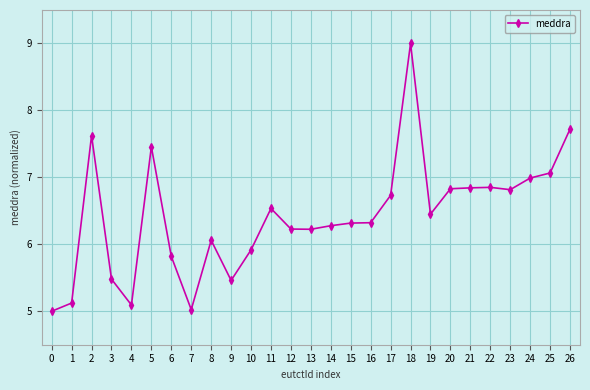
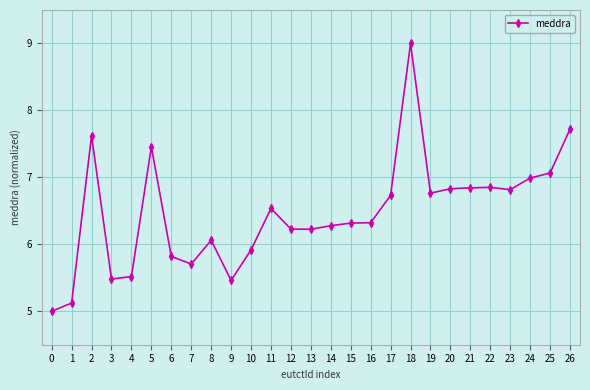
  {
    "0": 5.0,
    "1": 5.1,
    "2": 7.6,
    "3": 5.5,
-   "4": 5.1,
+   "4": 5.5,
    "5": 7.5,
    "6": 5.8,
-   "7": 5.0,
+   "7": 5.7,
    "8": 6.1,
    "9": 5.5,
    "10": 5.9,
    "11": 6.5,
    "12": 6.2,
    "13": 6.2,
    "14": 6.3,
    "15": 6.3,
    "16": 6.3,
    "17": 6.7,
    "18": 9.0,
-   "19": 6.4,
+   "19": 6.8,
    "20": 6.8,
    "21": 6.8,
    "22": 6.9,
    "23": 6.8,
    "24": 7.0,
    "25": 7.1,
    "26": 7.7
  }
